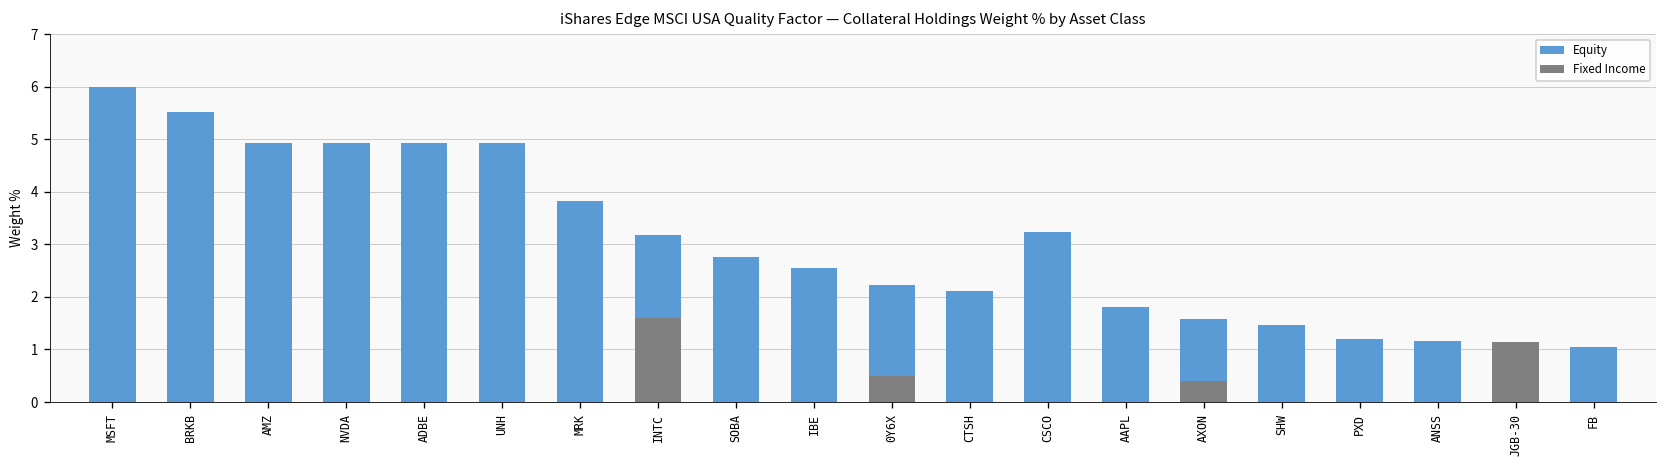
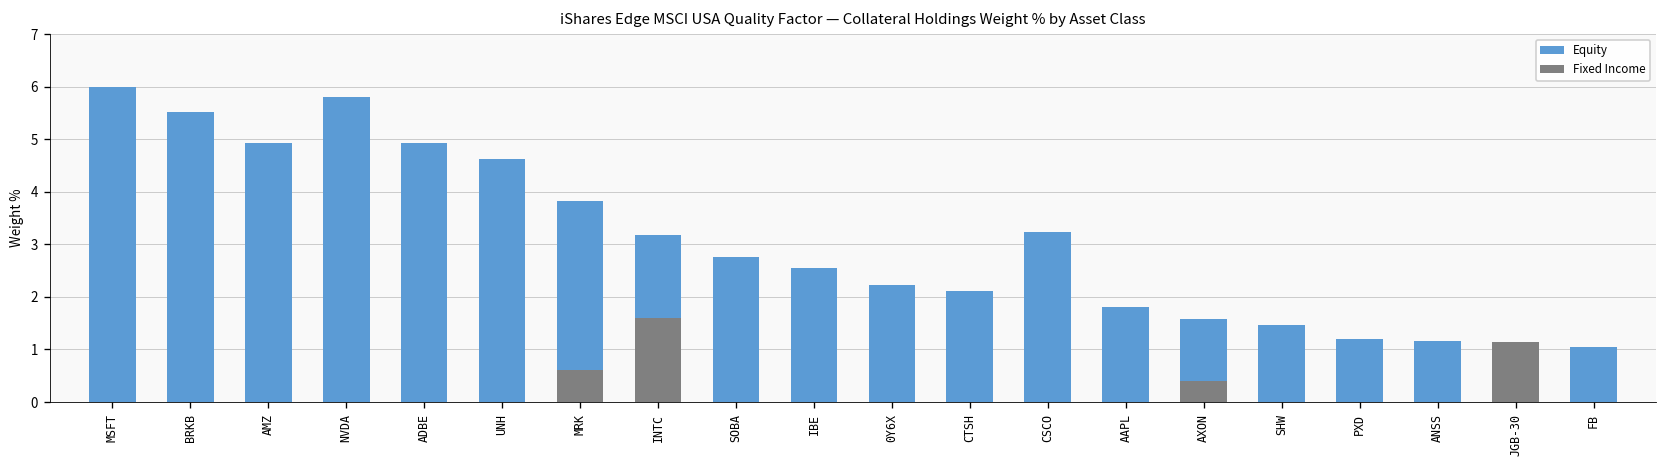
  {
    "Equity": {
      "MSFT": 6.0,
      "BRKB": 5.5,
      "AMZ": 4.9,
-     "NVDA": 4.9,
+     "NVDA": 5.8,
      "ADBE": 4.9,
-     "UNH": 4.9,
+     "UNH": 4.6,
      "MRK": 3.8,
      "INTC": 3.2,
      "SOBA": 2.8,
      "IBE": 2.5,
      "0Y6X": 2.2,
      "CTSH": 2.1,
      "CSCO": 3.2,
      "AAPL": 1.8,
      "AXON": 1.6,
      "SHW": 1.5,
      "PXD": 1.2,
      "ANSS": 1.2,
      "JGB-30": 1.1,
      "FB": 1.1
    },
    "Fixed Income": {
      "MSFT": 0.0,
      "BRKB": 0.0,
      "AMZ": 0.0,
      "NVDA": 0.0,
      "ADBE": 0.0,
      "UNH": 0.0,
-     "MRK": 0.0,
+     "MRK": 0.6,
      "SOBA": 0.0,
      "IBE": 0.0,
-     "0Y6X": 0.5,
+     "0Y6X": 0.0,
      "CTSH": 0.0,
      "CSCO": 0.0,
      "AAPL": 0.0,
      "SHW": 0.0,
      "PXD": 0.0,
      "ANSS": 0.0,
      "JGB-30": 1.1,
      "FB": 0.0
    }
  }
